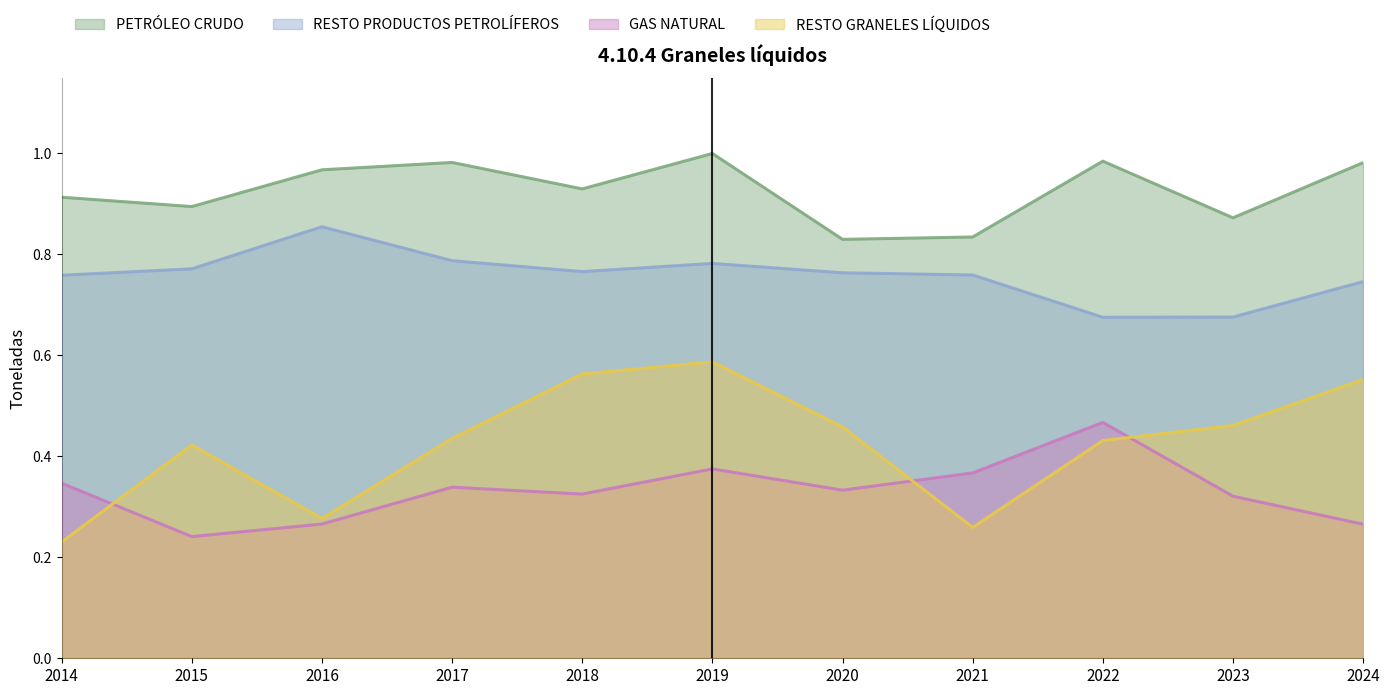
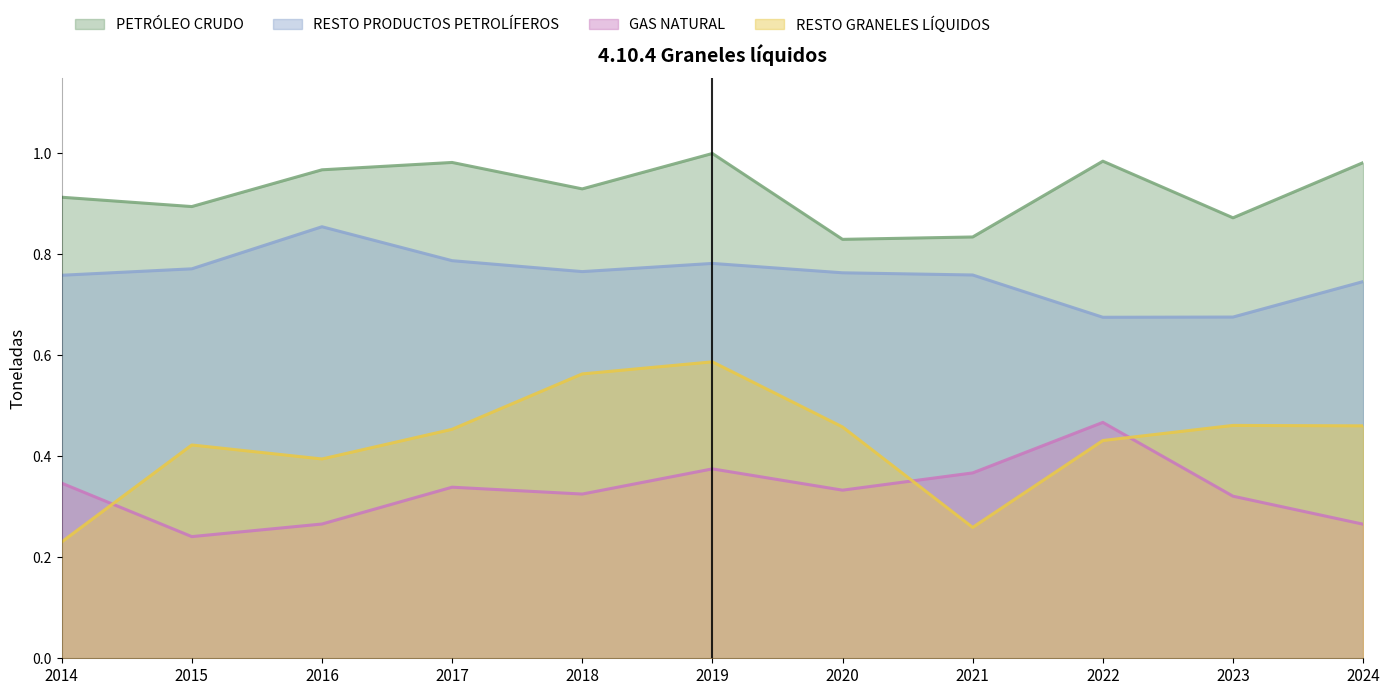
  {
    "RESTO GRANELES LÍQUIDOS": {
      "2014": 0.23,
      "2015": 0.42,
-     "2016": 0.28,
-     "2017": 0.44,
+     "2016": 0.39,
+     "2017": 0.45,
      "2018": 0.56,
      "2019": 0.59,
      "2020": 0.46,
      "2021": 0.26,
      "2022": 0.43,
      "2023": 0.46,
-     "2024": 0.55
+     "2024": 0.46
    }
  }
